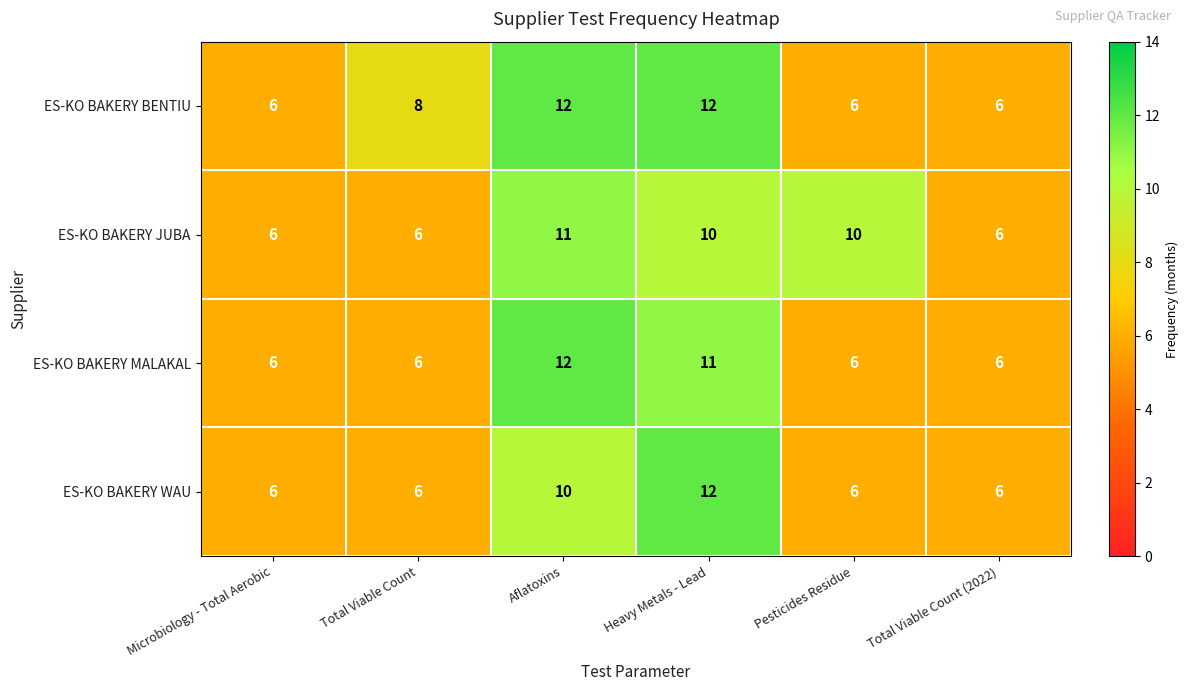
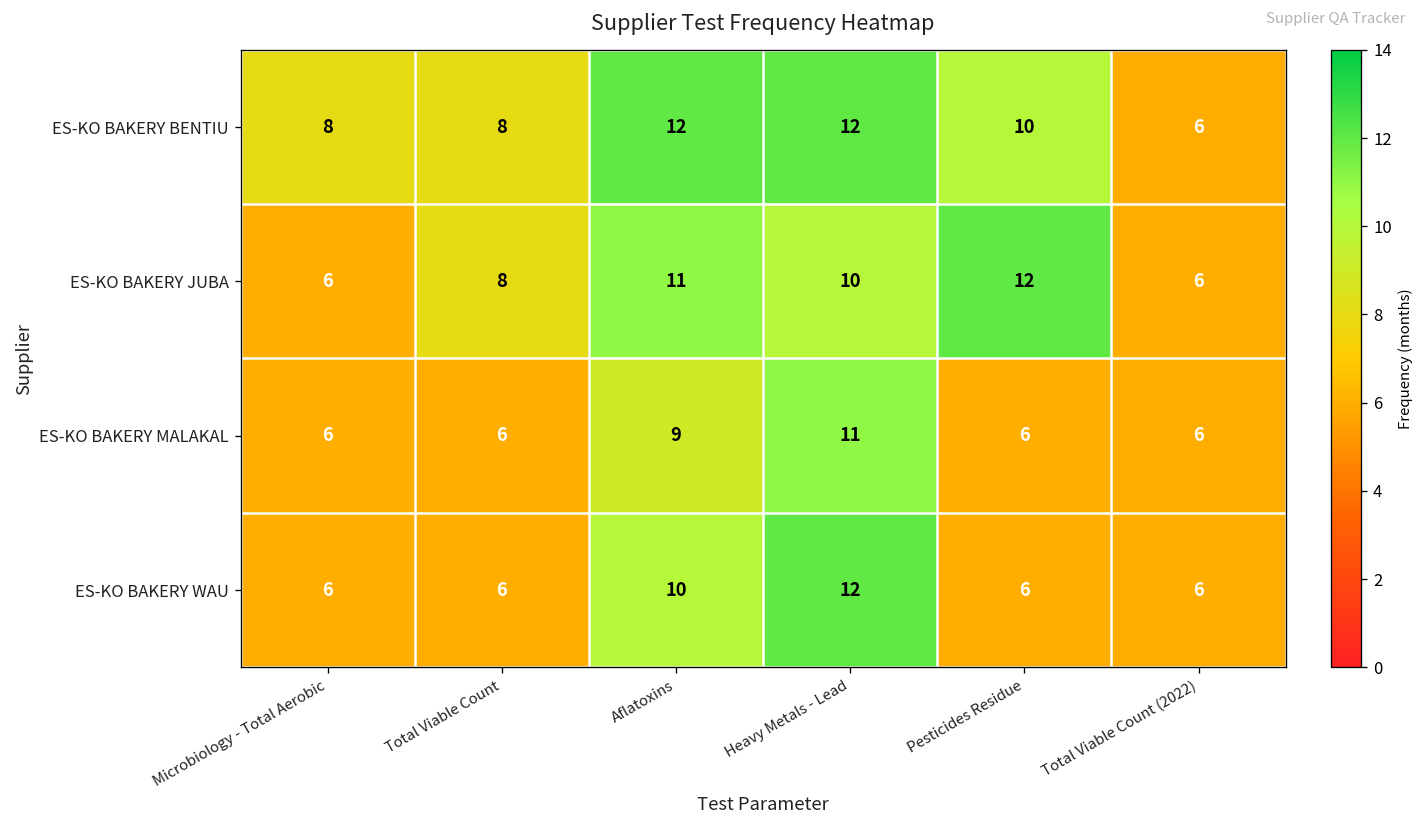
  {
    "ES-KO BAKERY BENTIU": {
-     "Microbiology - Total Aerobic": 6,
+     "Microbiology - Total Aerobic": 8,
      "Total Viable Count": 8,
      "Aflatoxins": 12,
      "Heavy Metals - Lead": 12,
-     "Pesticides Residue": 6,
+     "Pesticides Residue": 10,
      "Total Viable Count (2022)": 6
    },
    "ES-KO BAKERY JUBA": {
      "Microbiology - Total Aerobic": 6,
-     "Total Viable Count": 6,
+     "Total Viable Count": 8,
      "Aflatoxins": 11,
      "Heavy Metals - Lead": 10,
-     "Pesticides Residue": 10,
+     "Pesticides Residue": 12,
      "Total Viable Count (2022)": 6
    },
    "ES-KO BAKERY MALAKAL": {
      "Microbiology - Total Aerobic": 6,
      "Total Viable Count": 6,
-     "Aflatoxins": 12,
+     "Aflatoxins": 9,
      "Heavy Metals - Lead": 11,
      "Pesticides Residue": 6,
      "Total Viable Count (2022)": 6
    },
    "ES-KO BAKERY WAU": {
      "Microbiology - Total Aerobic": 6,
      "Total Viable Count": 6,
      "Aflatoxins": 10,
      "Heavy Metals - Lead": 12,
      "Pesticides Residue": 6,
      "Total Viable Count (2022)": 6
    }
  }
